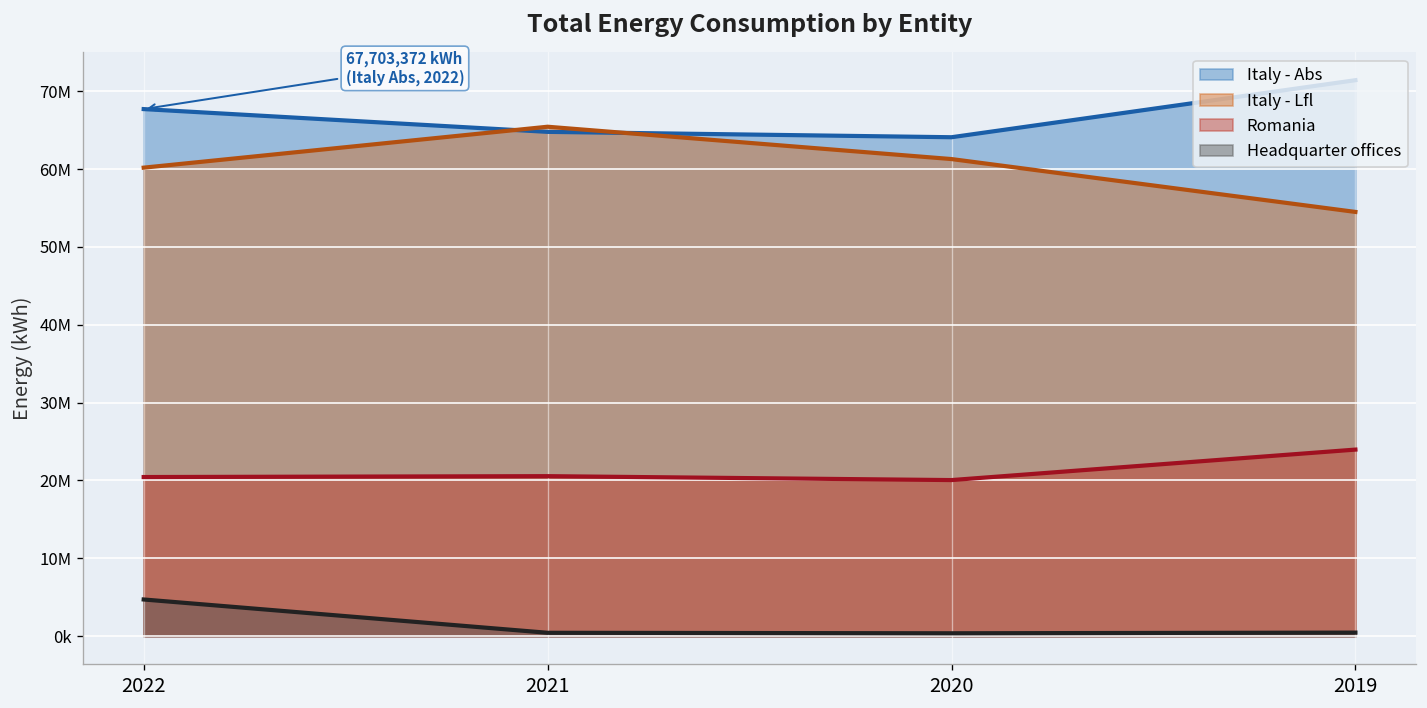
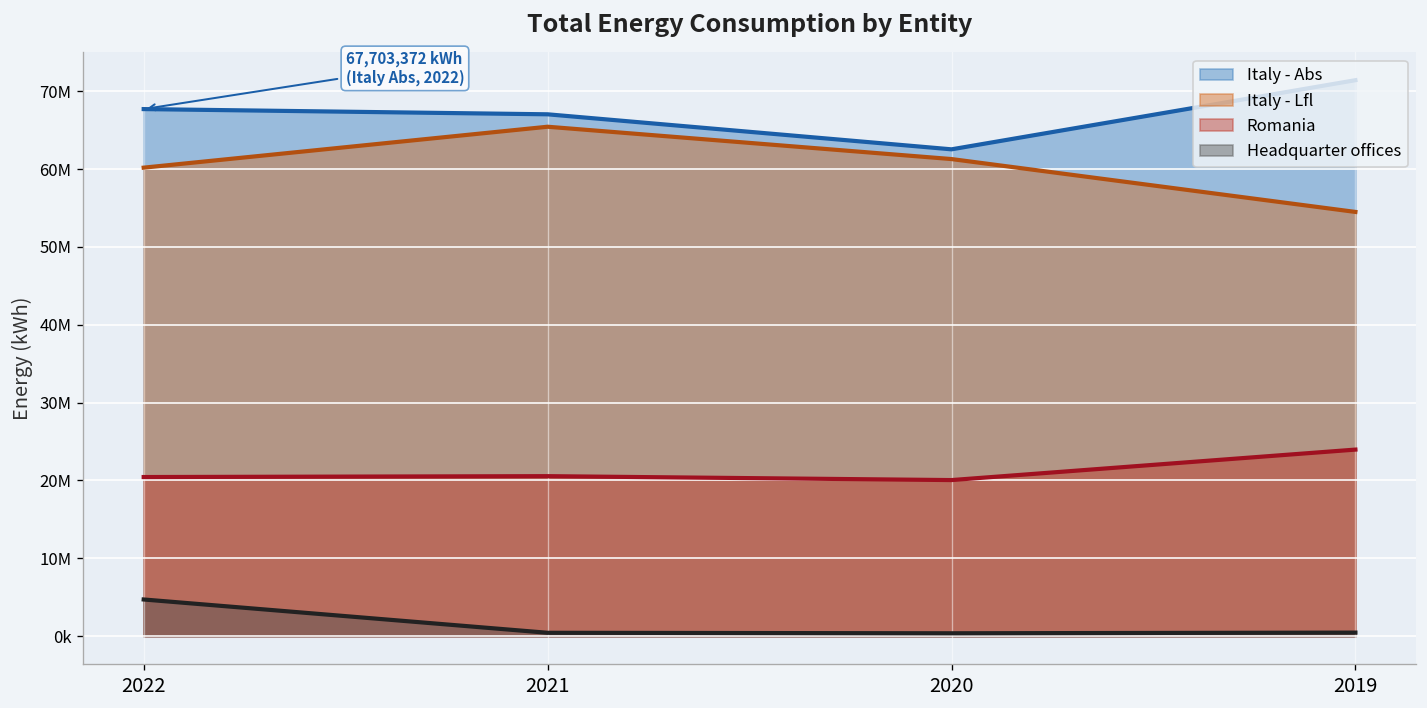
  {
    "Italy - Abs": {
-     "2021": 65000000,
-     "2020": 64000000
+     "2021": 67000000,
+     "2020": 63000000
    },
    "Headquarter offices": {
      "2022": 5000000,
      "2021": 0,
      "2020": 0,
      "2019": 0
    }
  }
